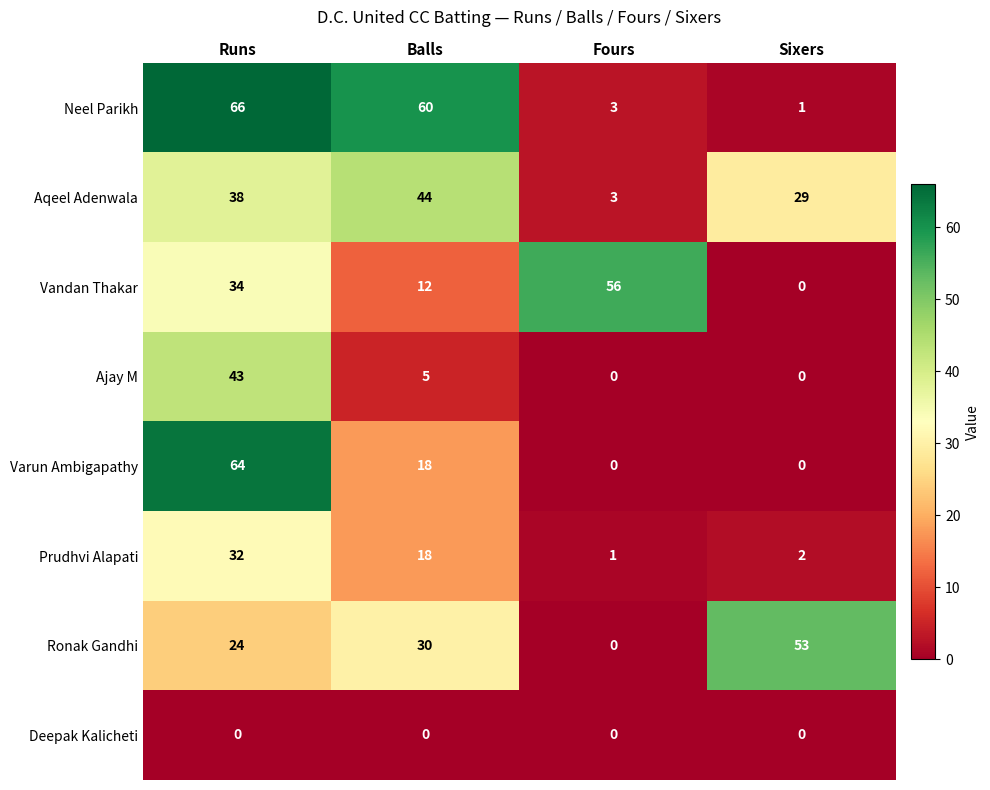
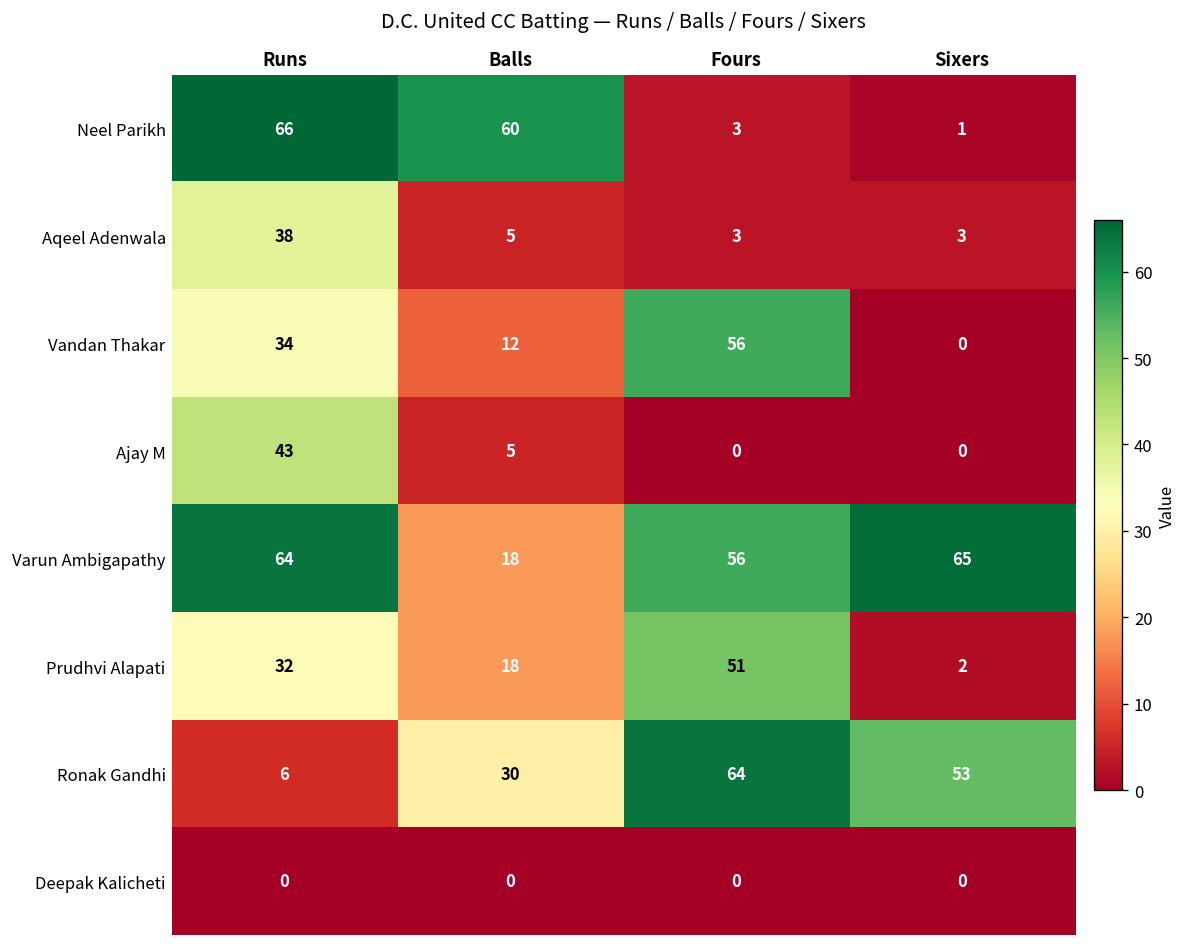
  {
    "Neel Parikh": {
      "Runs": 66,
      "Balls": 60,
      "Fours": 3,
      "Sixers": 1
    },
    "Aqeel Adenwala": {
      "Runs": 38,
-     "Balls": 44,
+     "Balls": 5,
      "Fours": 3,
-     "Sixers": 29
+     "Sixers": 3
    },
    "Vandan Thakar": {
      "Runs": 34,
      "Balls": 12,
      "Fours": 56,
      "Sixers": 0
    },
    "Ajay M": {
      "Runs": 43,
      "Balls": 5,
      "Fours": 0,
      "Sixers": 0
    },
    "Varun Ambigapathy": {
      "Runs": 64,
      "Balls": 18,
-     "Fours": 0,
-     "Sixers": 0
+     "Fours": 56,
+     "Sixers": 65
    },
    "Prudhvi Alapati": {
      "Runs": 32,
      "Balls": 18,
-     "Fours": 1,
+     "Fours": 51,
      "Sixers": 2
    },
    "Ronak Gandhi": {
-     "Runs": 24,
+     "Runs": 6,
      "Balls": 30,
-     "Fours": 0,
+     "Fours": 64,
      "Sixers": 53
    },
    "Deepak Kalicheti": {
      "Runs": 0,
      "Balls": 0,
      "Fours": 0,
      "Sixers": 0
    }
  }
